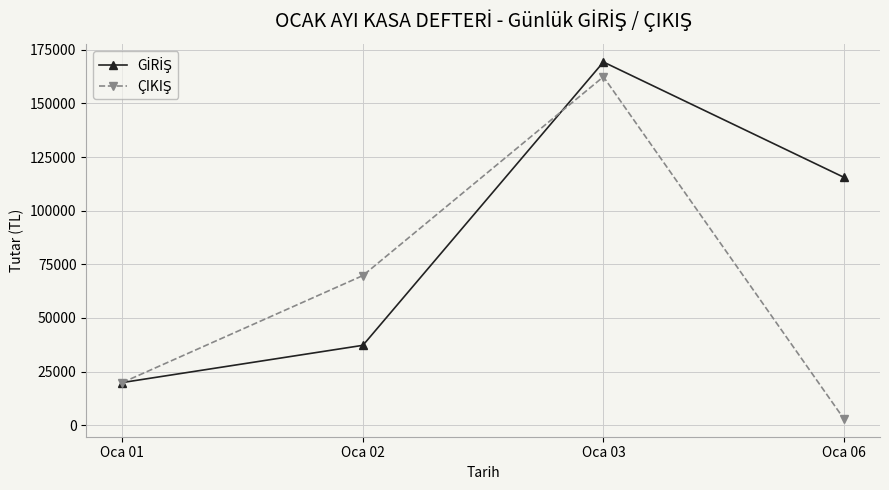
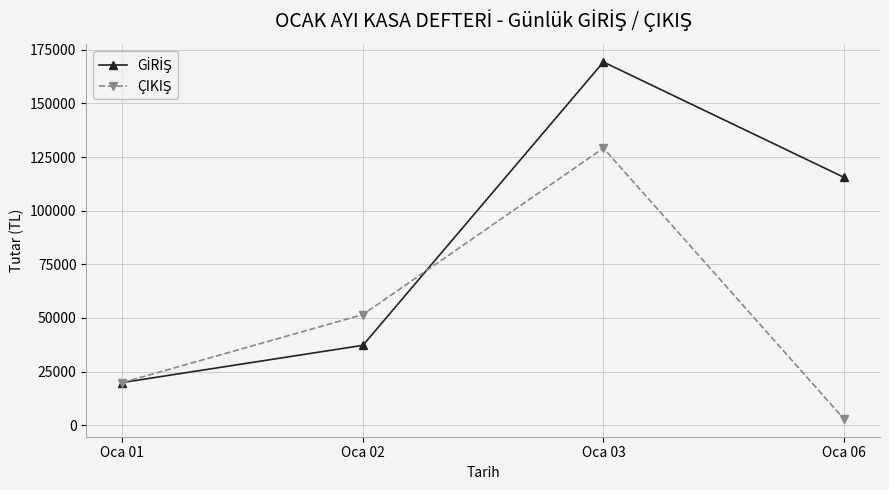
  {
    "GİRİŞ": {
      "Oca 02": 37000,
      "Oca 03": 169000,
      "Oca 06": 116000
    },
    "ÇIKIŞ": {
-     "Oca 02": 70000,
-     "Oca 03": 162000,
+     "Oca 02": 52000,
+     "Oca 03": 129000,
      "Oca 06": 3000
    }
  }
